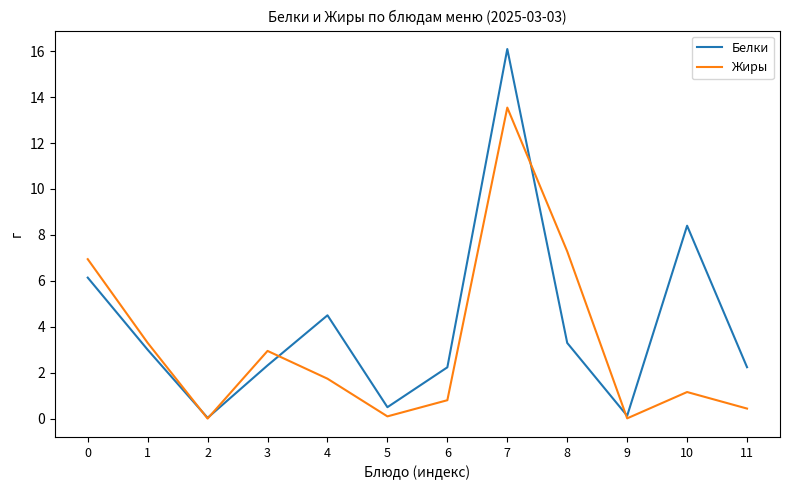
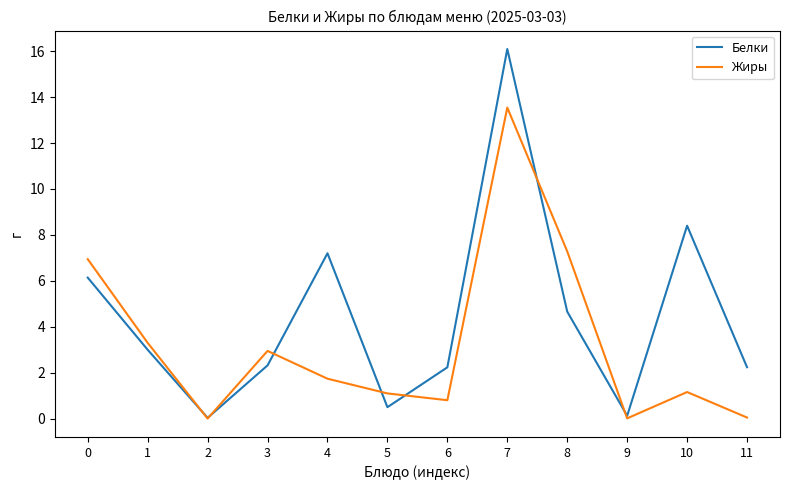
  {
    "Белки": {
      "0": 6.1,
      "1": 3.0,
      "3": 2.3,
-     "4": 4.5,
+     "4": 7.2,
      "5": 0.5,
      "6": 2.2,
      "7": 16.1,
-     "8": 3.3,
+     "8": 4.7,
      "9": 0.1,
      "10": 8.4,
      "11": 2.2
    },
    "Жиры": {
      "0": 6.9,
      "1": 3.3,
      "3": 3.0,
      "4": 1.7,
-     "5": 0.1,
+     "5": 1.1,
      "6": 0.8,
      "7": 13.5,
      "8": 7.3,
      "9": 0.0,
      "10": 1.2,
-     "11": 0.4
+     "11": 0.1
    }
  }
